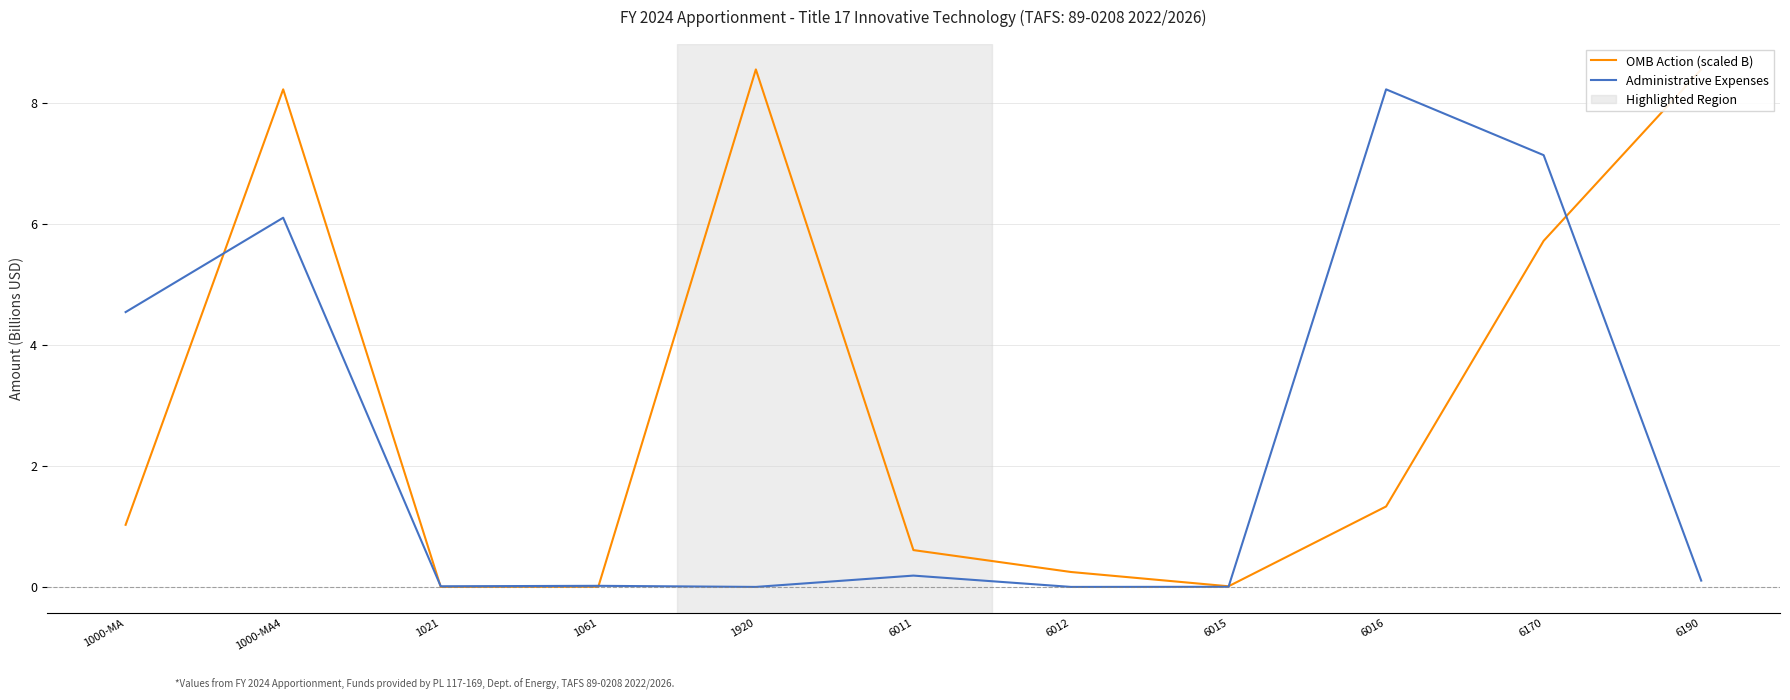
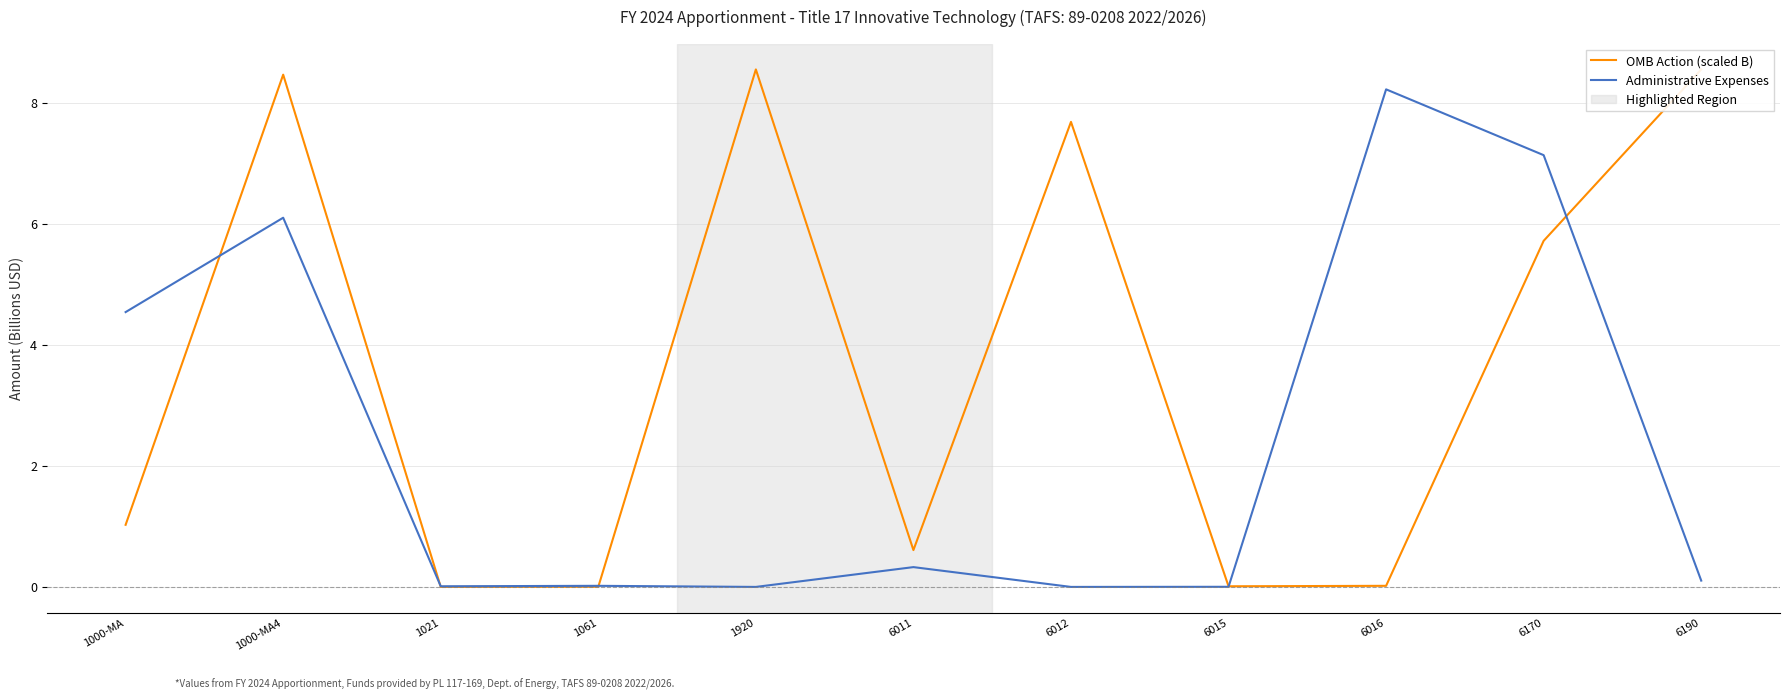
  {
    "OMB Action (scaled B)": {
      "1000-MA": 1.0,
-     "1000-MA4": 8.2,
+     "1000-MA4": 8.5,
      "1920": 8.6,
      "6011": 0.6,
-     "6012": 0.2,
-     "6016": 1.3,
+     "6012": 7.7,
+     "6016": 0.0,
      "6170": 5.7
    },
    "Administrative Expenses": {
      "1000-MA": 4.5,
      "1000-MA4": 6.1,
      "1920": 0.0,
-     "6011": 0.2,
+     "6011": 0.3,
      "6012": 0.0,
      "6016": 8.2,
      "6170": 7.1,
      "6190": 0.1
    }
  }
